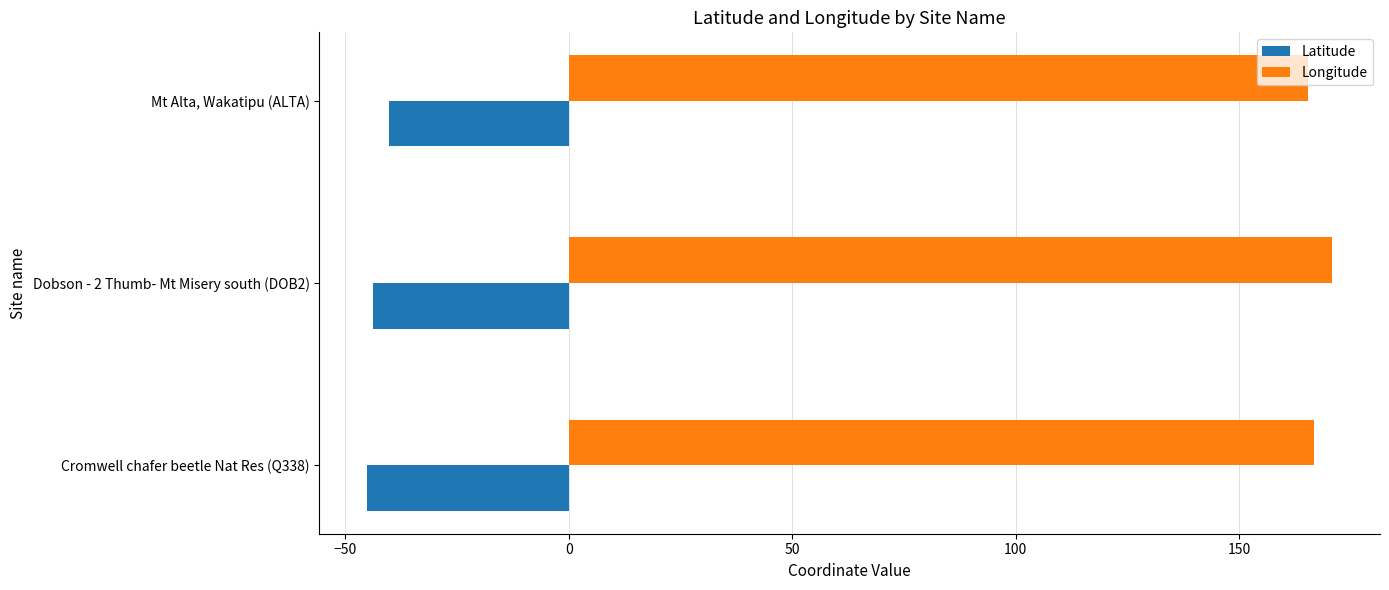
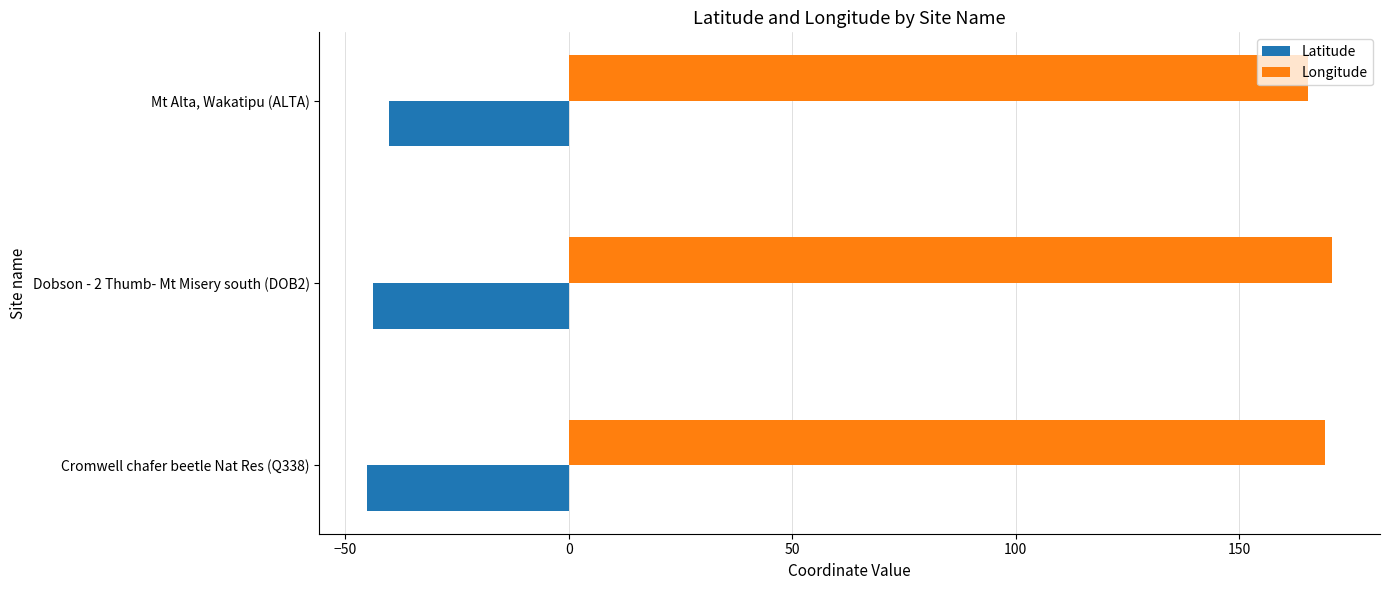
  {
    "Latitude": {
      "Mt Alta, Wakatipu (ALTA)": -40,
      "Dobson - 2 Thumb- Mt Misery south (DOB2)": -44,
      "Cromwell chafer beetle Nat Res (Q338)": -45
    },
    "Longitude": {
      "Dobson - 2 Thumb- Mt Misery south (DOB2)": 171,
-     "Cromwell chafer beetle Nat Res (Q338)": 167
+     "Cromwell chafer beetle Nat Res (Q338)": 169
    }
  }
